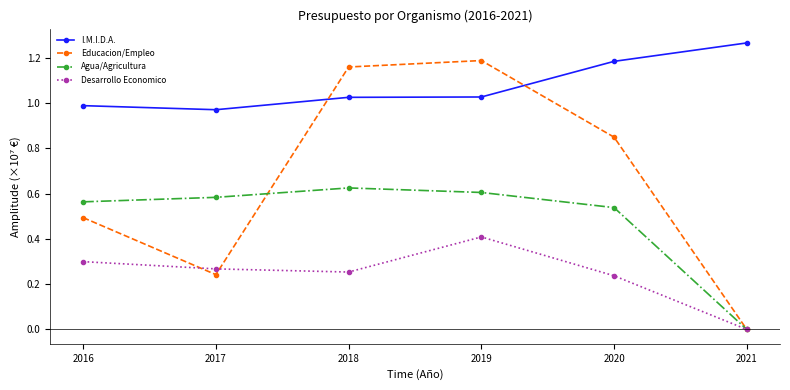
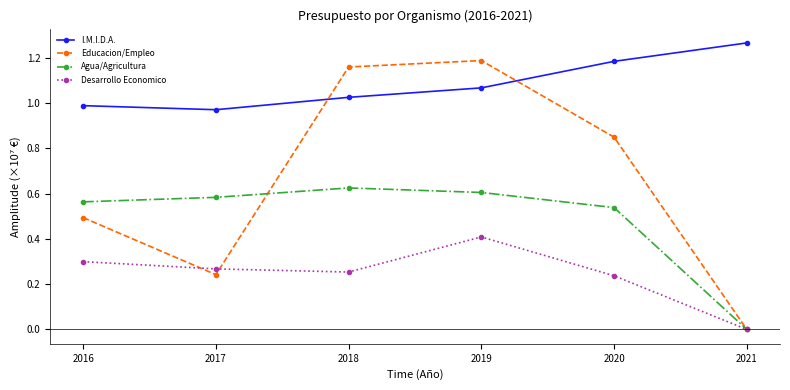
  {
    "I.M.I.D.A.": {
      "2016": 0.99,
      "2017": 0.97,
      "2018": 1.03,
-     "2019": 1.03,
+     "2019": 1.07,
      "2020": 1.18,
      "2021": 1.27
    },
    "Educacion/Empleo": {
      "2016": 0.49,
      "2017": 0.24,
      "2018": 1.16,
      "2019": 1.19,
      "2020": 0.85
    },
    "Agua/Agricultura": {
      "2016": 0.56,
      "2017": 0.58,
      "2018": 0.63,
      "2019": 0.60,
      "2020": 0.54
    },
    "Desarrollo Economico": {
      "2016": 0.30,
      "2017": 0.27,
      "2018": 0.25,
      "2019": 0.41,
      "2020": 0.24
    }
  }
